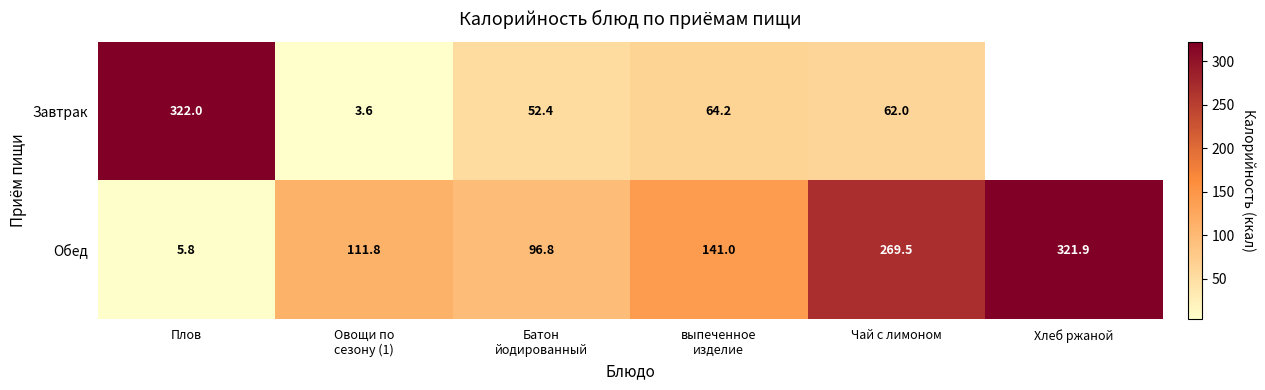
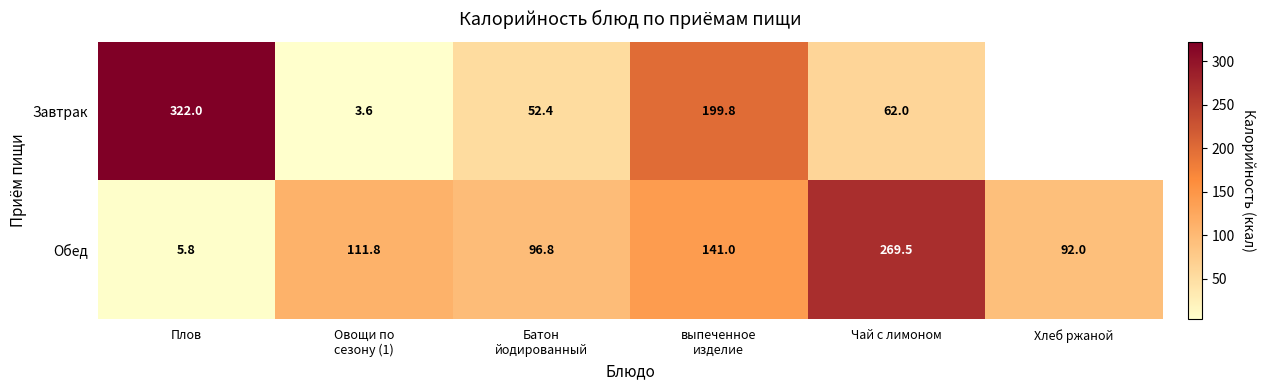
  {
    "Завтрак": {
      "Плов": 322.0,
      "Овощи пo сезону (1)": 3.6,
      "Батон йодированный": 52.4,
-     "выпеченное изделие": 64.2,
+     "выпеченное изделие": 199.8,
      "Чай с лимоном": 62.0
    },
    "Обед": {
      "Плов": 5.8,
      "Овощи пo сезону (1)": 111.8,
      "Батон йодированный": 96.8,
      "выпеченное изделие": 141.0,
      "Чай с лимоном": 269.5,
-     "Хлеб ржаной": 321.9
+     "Хлеб ржаной": 92.0
    }
  }
